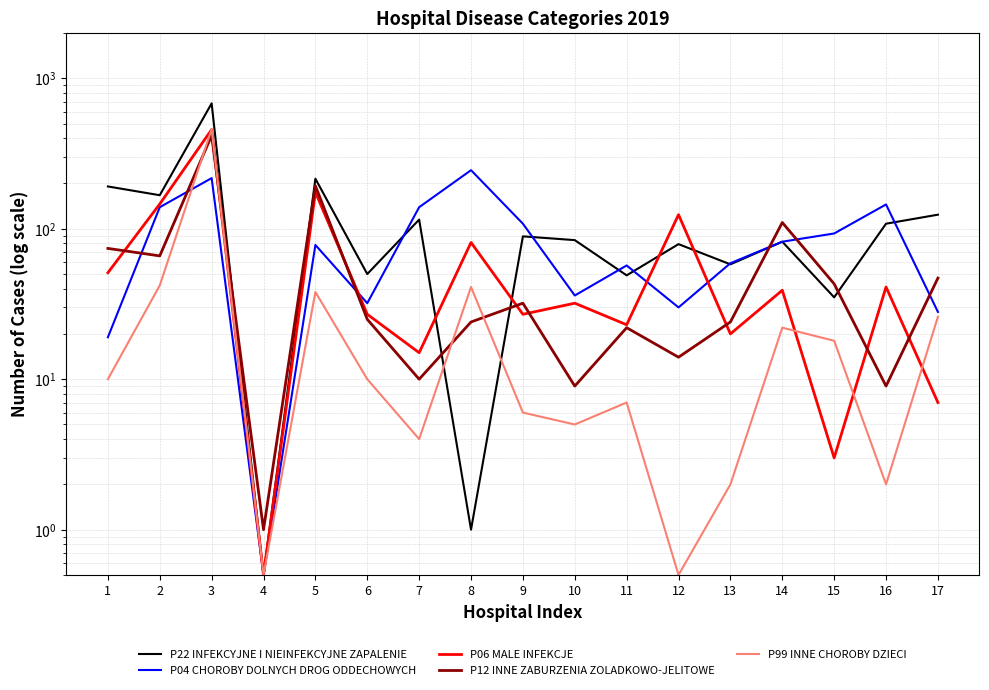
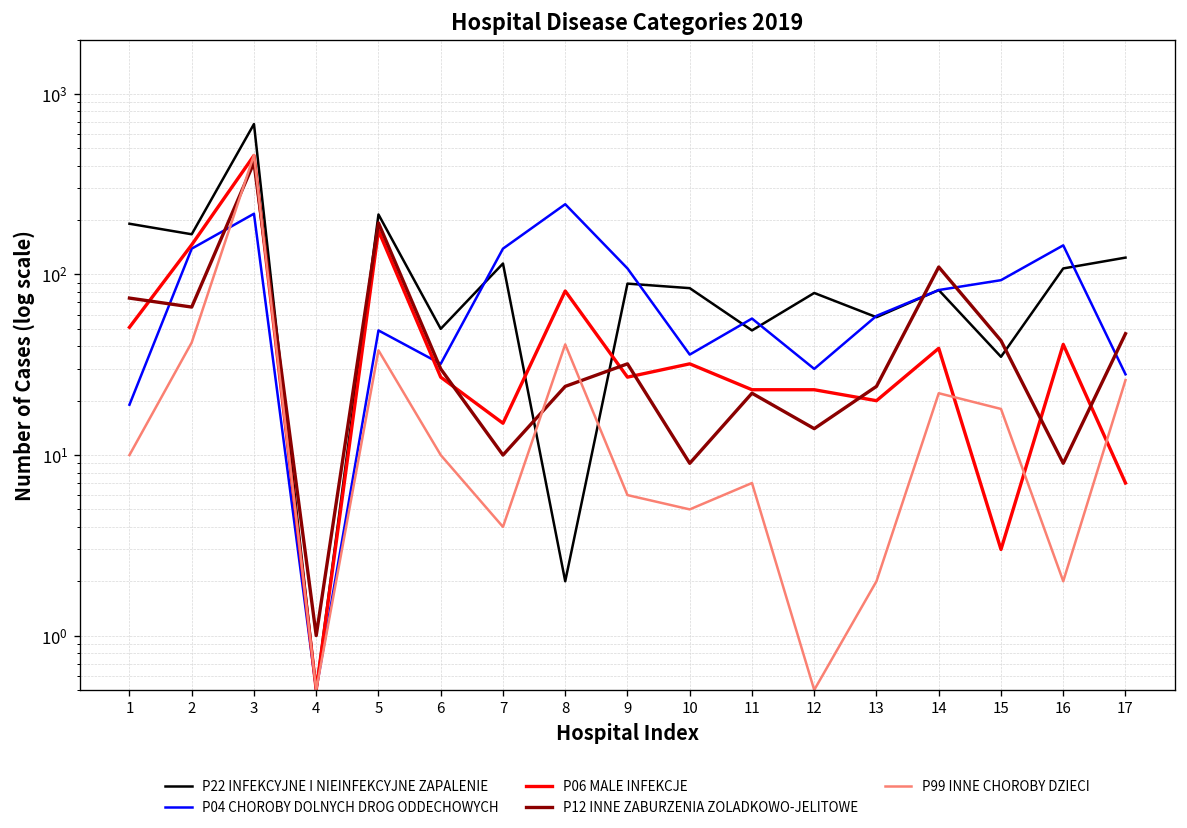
  {
    "P22 INFEKCYJNE I NIEINFEKCYJNE ZAPALENIE": {
      "1": 190,
      "2": 170,
      "3": 700,
      "5": 220,
      "6": 50,
      "7": 120,
-     "8": 1,
+     "8": 2,
      "9": 90,
      "10": 80,
      "11": 49,
      "12": 80,
      "15": 35,
      "16": 110,
      "17": 120
    },
    "P04 CHOROBY DOLNYCH DROG ODDECHOWYCH": {
      "1": 19,
      "2": 140,
      "3": 220,
-     "5": 80,
+     "5": 49,
      "6": 32,
      "7": 140,
      "8": 250,
      "9": 110,
      "10": 36,
      "11": 57,
      "12": 30,
      "15": 90,
      "16": 150,
      "17": 28
    },
    "P06 MALE INFEKCJE": {
      "1": 51,
      "2": 150,
      "5": 180,
      "6": 27,
      "7": 15,
      "8": 80,
      "9": 27,
      "10": 32,
      "11": 23,
-     "12": 120,
+     "12": 23,
      "13": 20,
      "14": 39,
      "15": 3,
      "16": 41,
      "17": 7
    },
    "P12 INNE ZABURZENIA ZOLADKOWO-JELITOWE": {
      "1": 70,
      "2": 70,
      "3": 420,
      "4": 1,
      "5": 190,
-     "6": 25,
+     "6": 30,
      "7": 10,
      "8": 24,
      "9": 32,
      "10": 9,
      "11": 22,
      "12": 14,
      "13": 24,
      "14": 110,
      "15": 43,
      "16": 9,
      "17": 47
    },
    "P99 INNE CHOROBY DZIECI": {
      "1": 10,
      "2": 42,
      "5": 38,
      "6": 10,
      "7": 4,
      "8": 41,
      "9": 6,
      "10": 5,
      "11": 7,
      "12": 0.50,
      "13": 2,
      "14": 22,
      "15": 18,
      "16": 2,
      "17": 26
    }
  }
